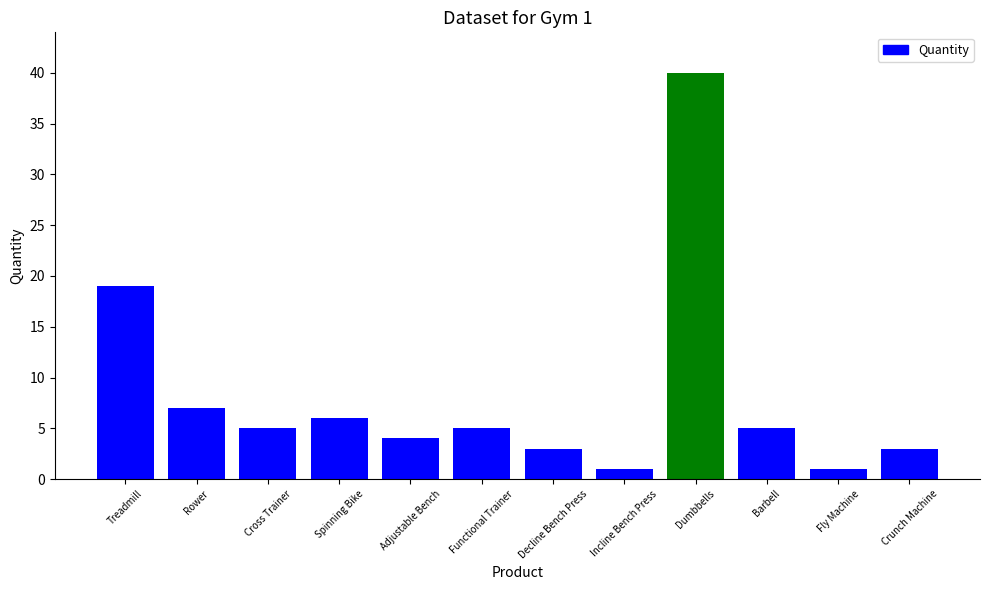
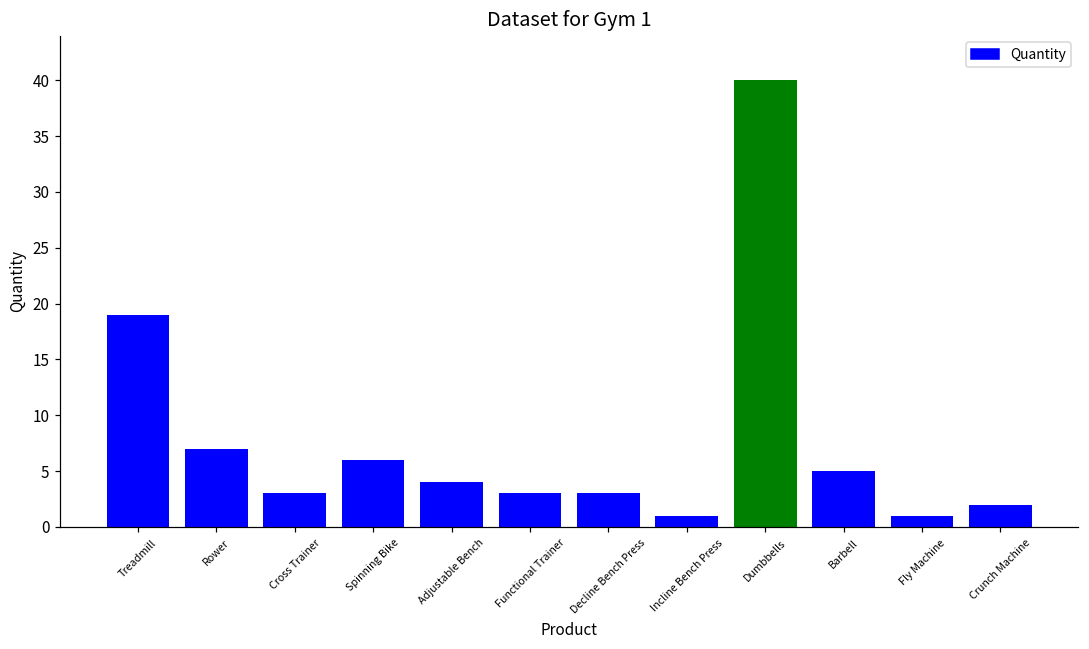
  {
    "Treadmill": 19,
    "Rower": 7,
-   "Cross Trainer": 5,
+   "Cross Trainer": 3,
    "Spinning Bike": 6,
    "Adjustable Bench": 4,
-   "Functional Trainer": 5,
+   "Functional Trainer": 3,
    "Decline Bench Press": 3,
    "Incline Bench Press": 1,
    "Dumbbells": 40,
    "Barbell": 5,
    "Fly Machine": 1,
-   "Crunch Machine": 3
+   "Crunch Machine": 2
  }
